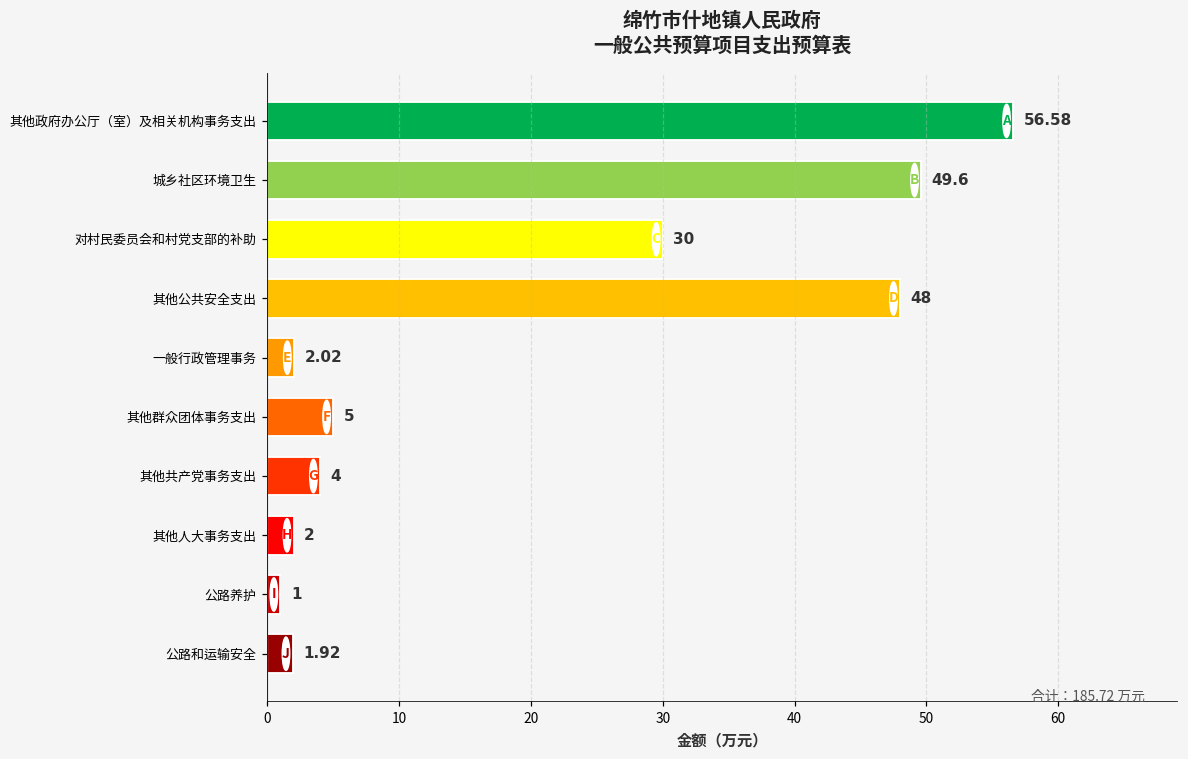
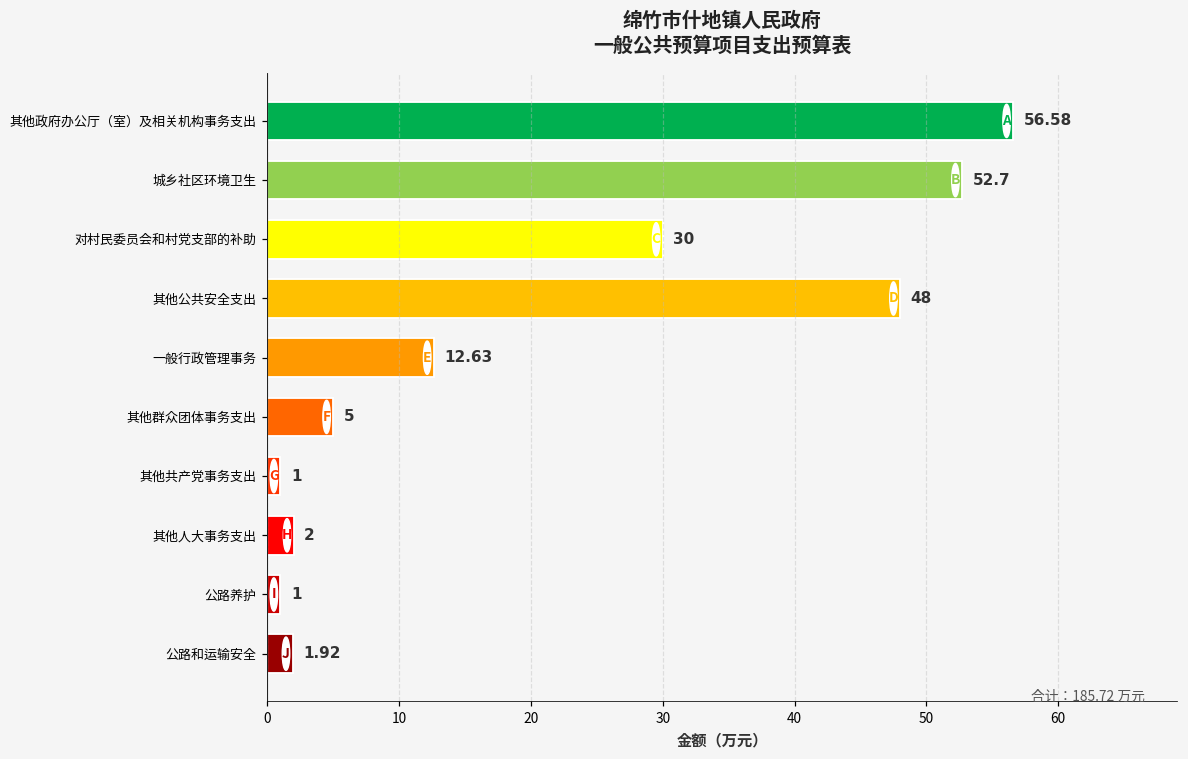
  {
    "其他政府办公厅（室）及相关机构事务支出": 56.58,
-   "城乡社区环境卫生": 49.6,
+   "城乡社区环境卫生": 52.7,
    "对村民委员会和村党支部的补助": 30,
    "其他公共安全支出": 48,
-   "一般行政管理事务": 2.02,
+   "一般行政管理事务": 12.63,
    "其他群众团体事务支出": 5,
-   "其他共产党事务支出": 4,
+   "其他共产党事务支出": 1,
    "其他人大事务支出": 2,
    "公路养护": 1,
    "公路和运输安全": 1.92
  }
